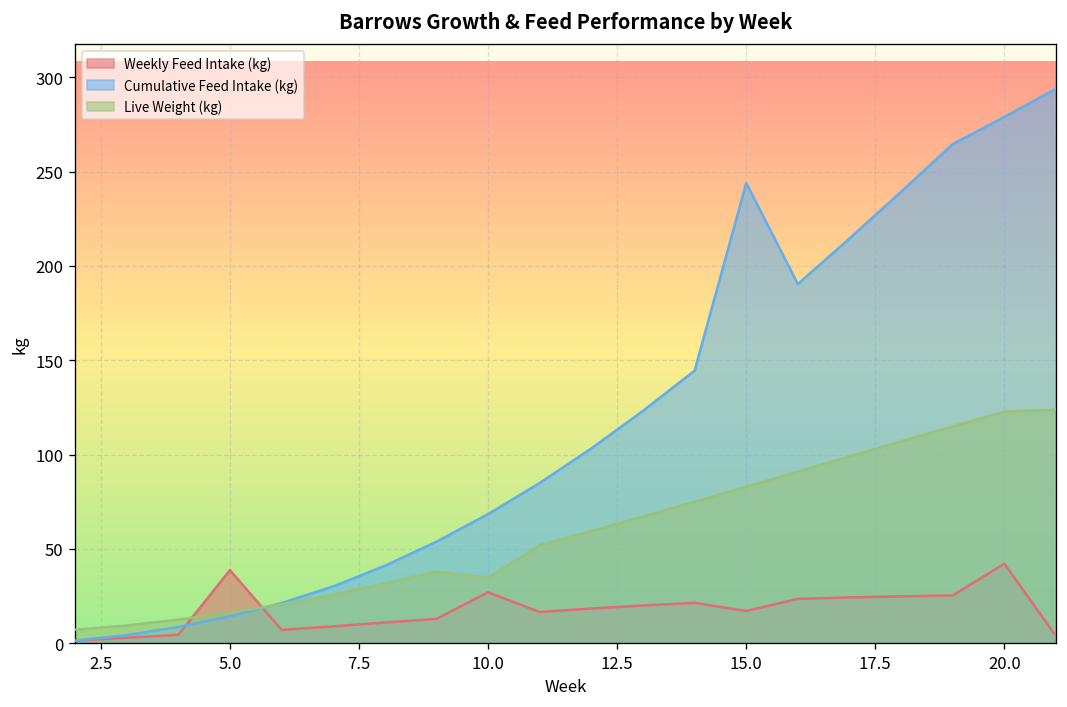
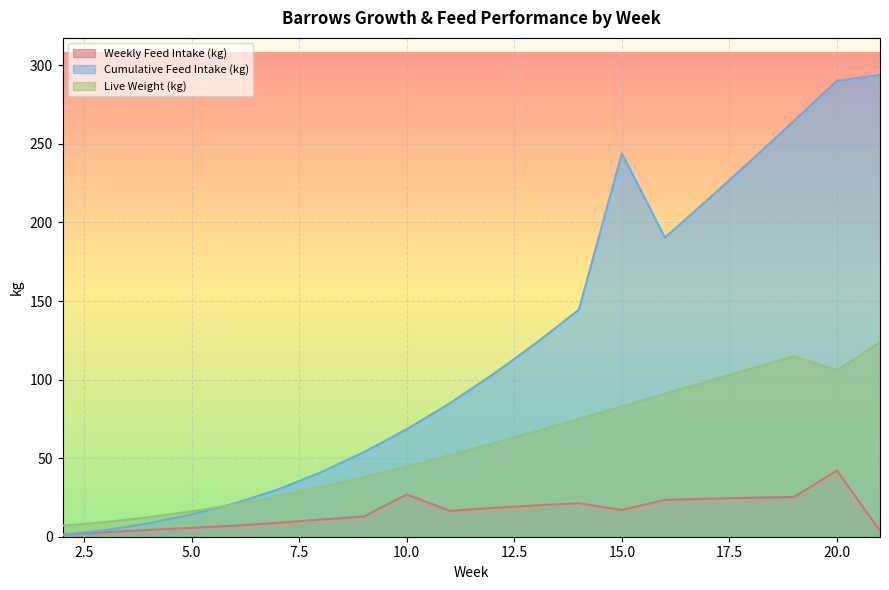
  {
    "Weekly Feed Intake (kg)": {
-     "5.0": 39,
+     "5.0": 6,
      "10.0": 27,
      "15.0": 17,
      "20.0": 42
    },
    "Cumulative Feed Intake (kg)": {
      "5.0": 14,
      "10.0": 68,
      "15.0": 244,
-     "20.0": 279
+     "20.0": 290
    },
    "Live Weight (kg)": {
      "5.0": 16,
-     "10.0": 35,
+     "10.0": 45,
      "15.0": 83,
-     "20.0": 123
+     "20.0": 106
    }
  }
